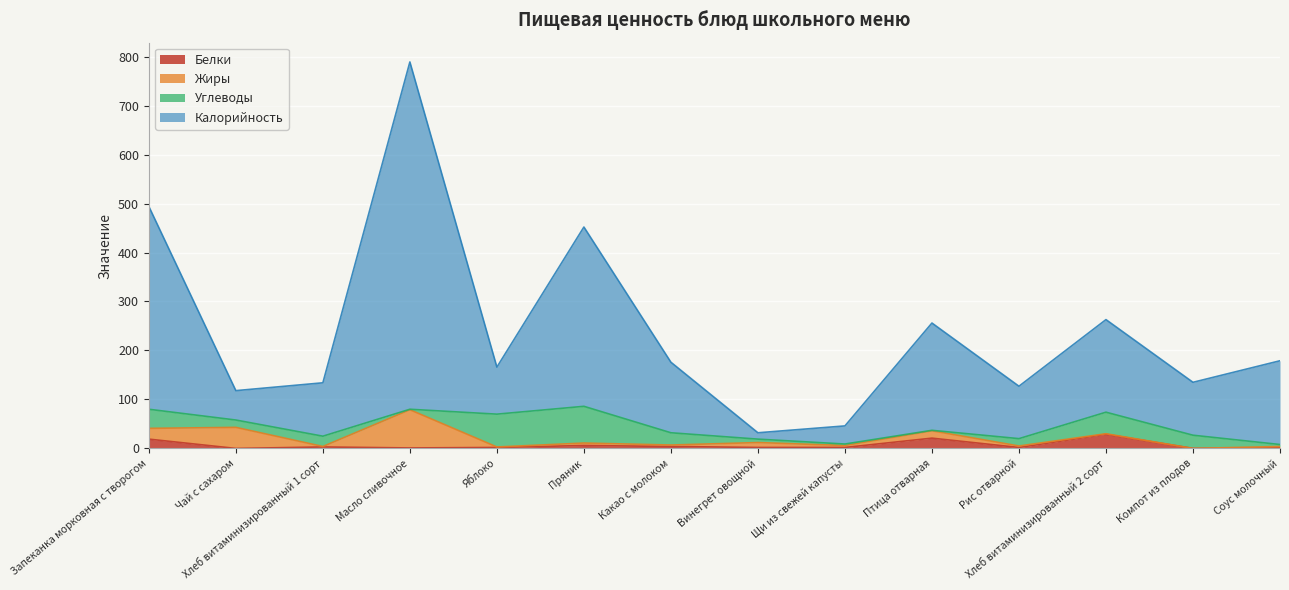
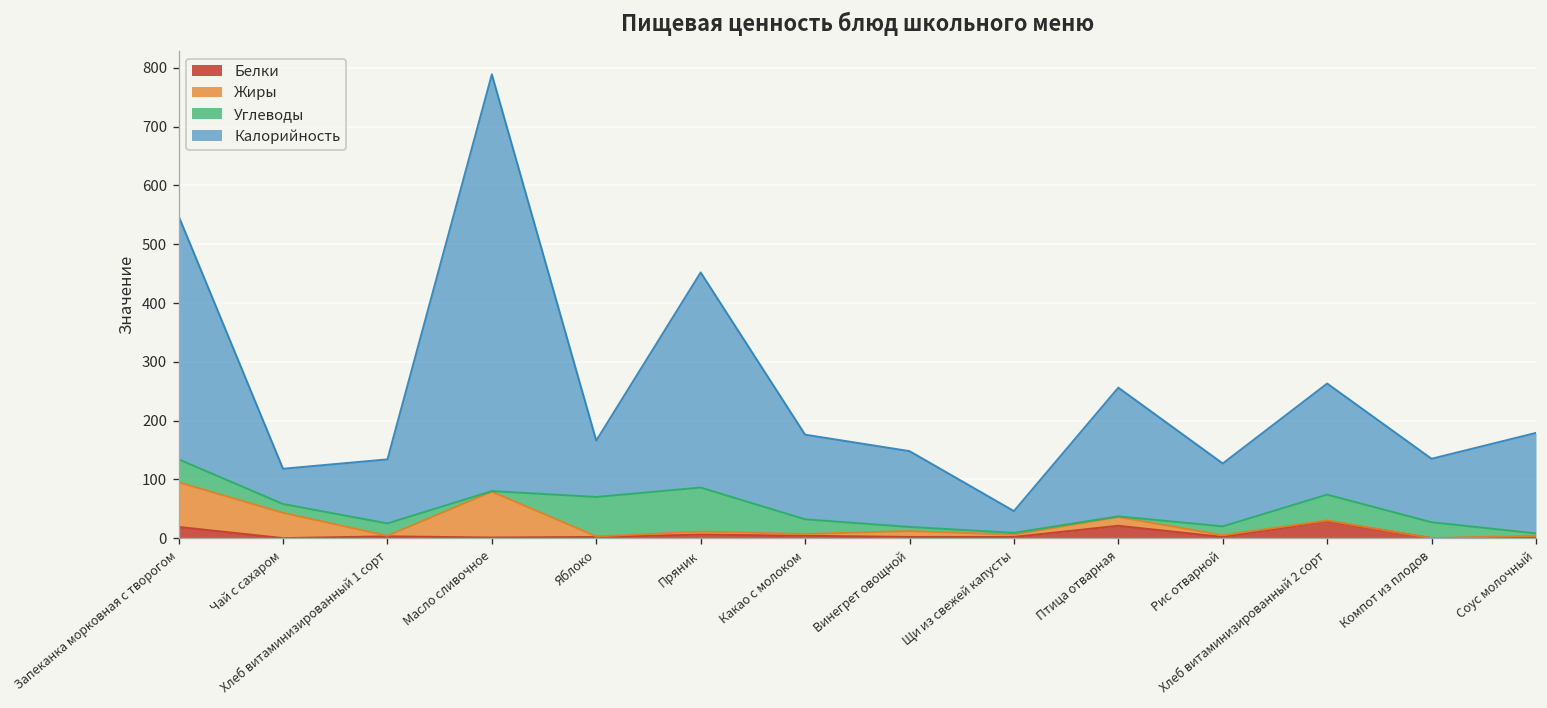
  {
    "Белки": {
      "Запеканка морковная с творогом": 20,
      "Чай с сахаром": 0,
      "Масло сливочное": 0,
      "Винегрет овощной": 0,
      "Птица отварная": 20
    },
    "Жиры": {
-     "Запеканка морковная с творогом": 20,
+     "Запеканка морковная с творогом": 80,
      "Чай с сахаром": 40,
      "Винегрет овощной": 10
    },
    "Углеводы": {
      "Запеканка морковная с творогом": 40,
      "Чай с сахаром": 20,
      "Хлеб витаминизированный 1 сорт": 20,
      "Яблоко": 70,
      "Пряник": 80,
      "Какао с молоком": 30,
      "Винегрет овощной": 10,
      "Рис отварной": 20,
      "Хлеб витаминизированный 2 сорт": 40,
      "Компот из плодов": 30
    },
    "Калорийность": {
      "Запеканка морковная с творогом": 410,
      "Чай с сахаром": 60,
      "Хлеб витаминизированный 1 сорт": 110,
      "Масло сливочное": 710,
      "Яблоко": 100,
      "Пряник": 370,
      "Какао с молоком": 140,
-     "Винегрет овощной": 10,
+     "Винегрет овощной": 130,
      "Щи из свежей капусты": 40,
      "Птица отварная": 220,
      "Рис отварной": 110,
      "Хлеб витаминизированный 2 сорт": 190,
      "Компот из плодов": 110,
      "Соус молочный": 170
    }
  }
